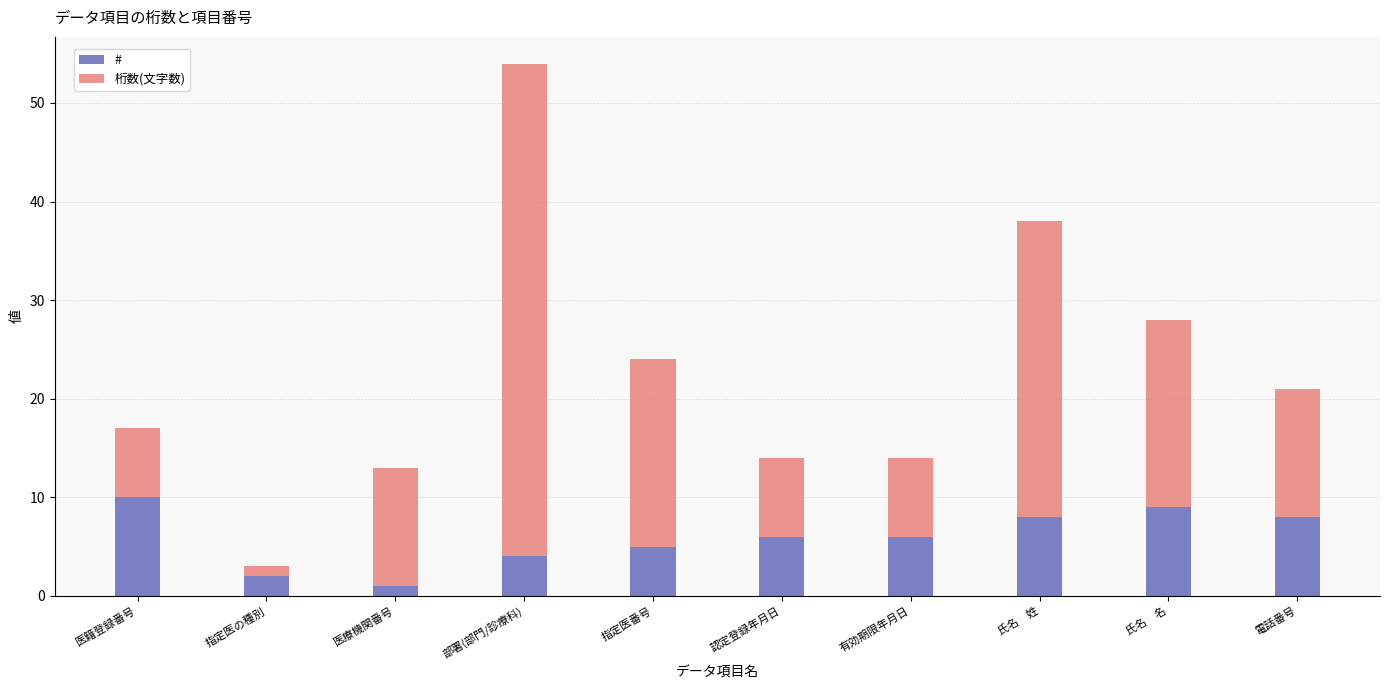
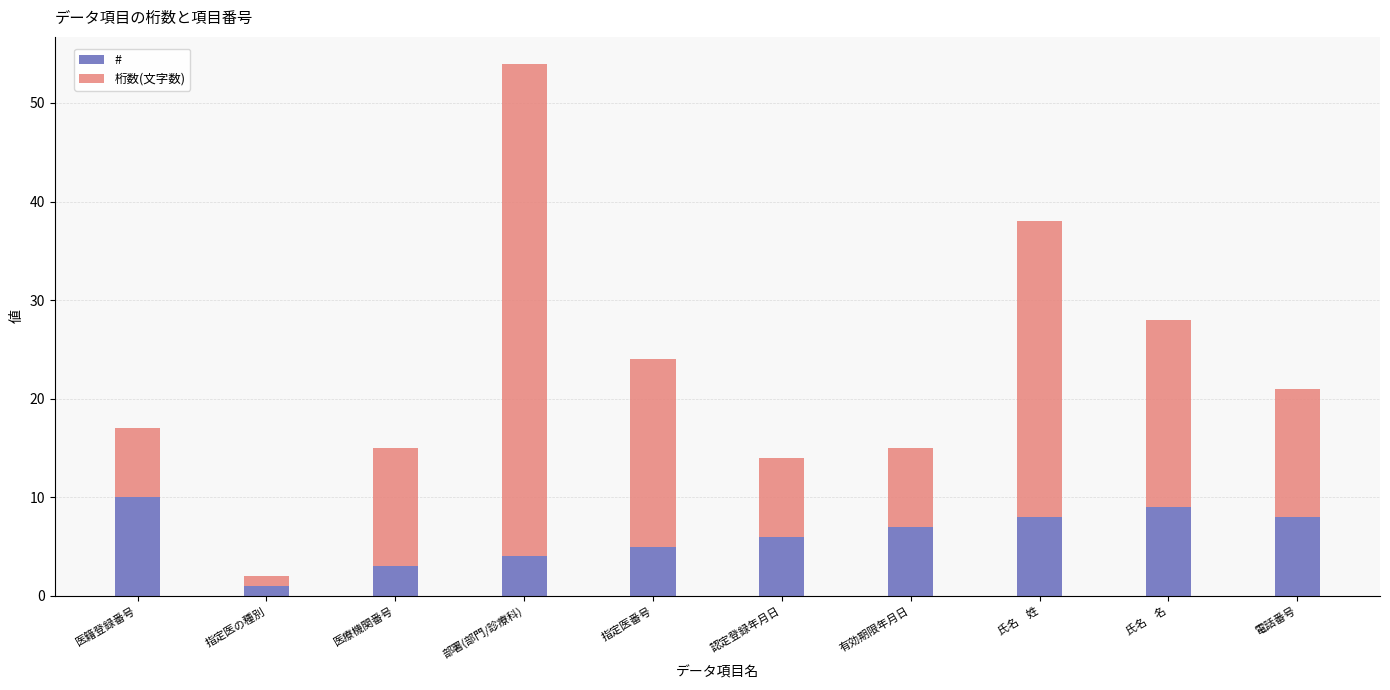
  {
    "#": {
      "医籍登録番号": 10,
-     "指定医の種別": 2,
-     "医療機関番号": 1,
+     "指定医の種別": 1,
+     "医療機関番号": 3,
      "部署(部門/診療科)": 4,
      "指定医番号": 5,
      "認定登録年月日": 6,
-     "有効期限年月日": 6,
+     "有効期限年月日": 7,
      "氏名 姓": 8,
      "氏名 名": 9,
      "電話番号": 8
    },
    "桁数(文字数)": {
      "医籍登録番号": 7,
      "指定医の種別": 1,
      "医療機関番号": 12,
      "部署(部門/診療科)": 50,
      "指定医番号": 19,
      "認定登録年月日": 8,
      "有効期限年月日": 8,
      "氏名 姓": 30,
      "氏名 名": 19,
      "電話番号": 13
    }
  }
